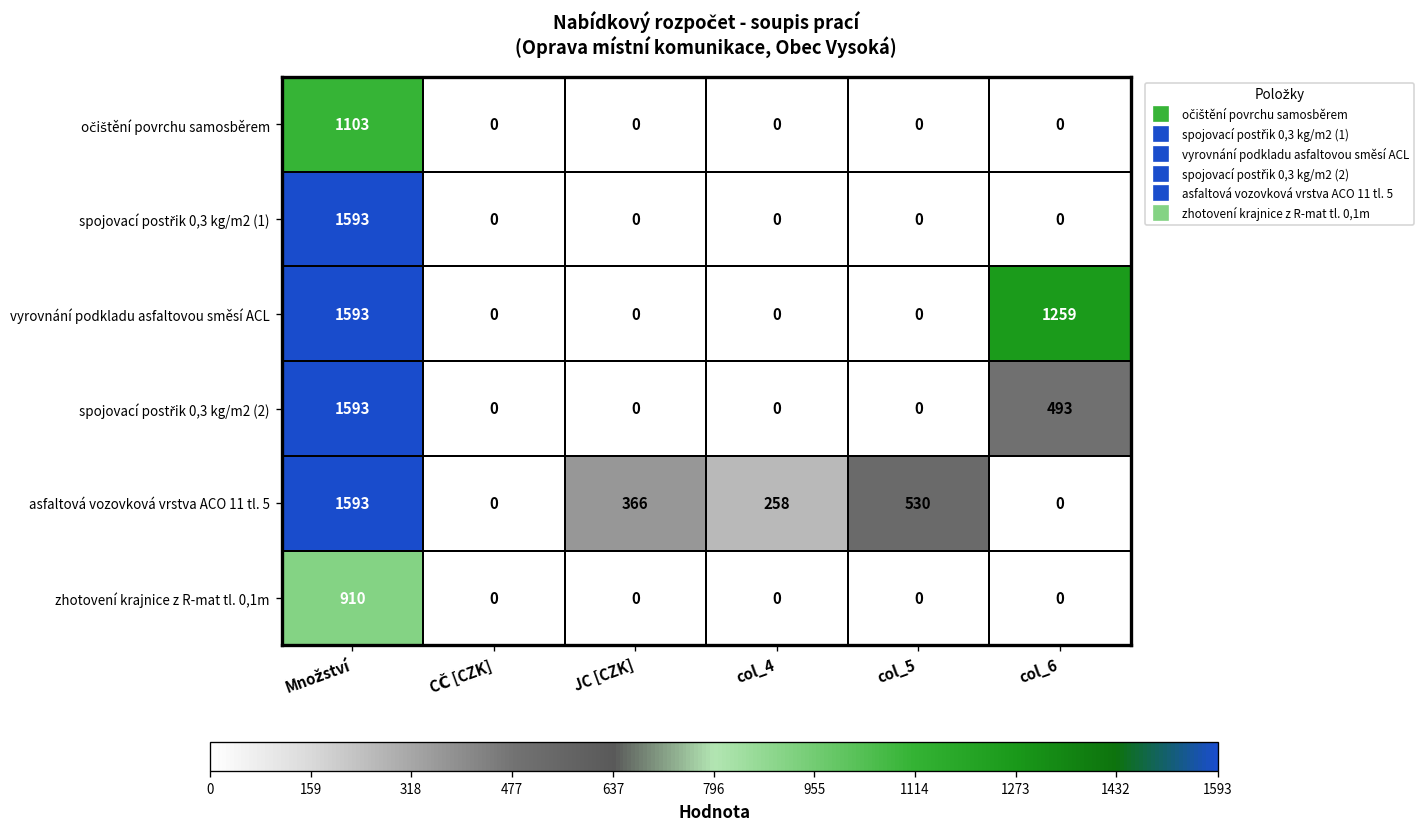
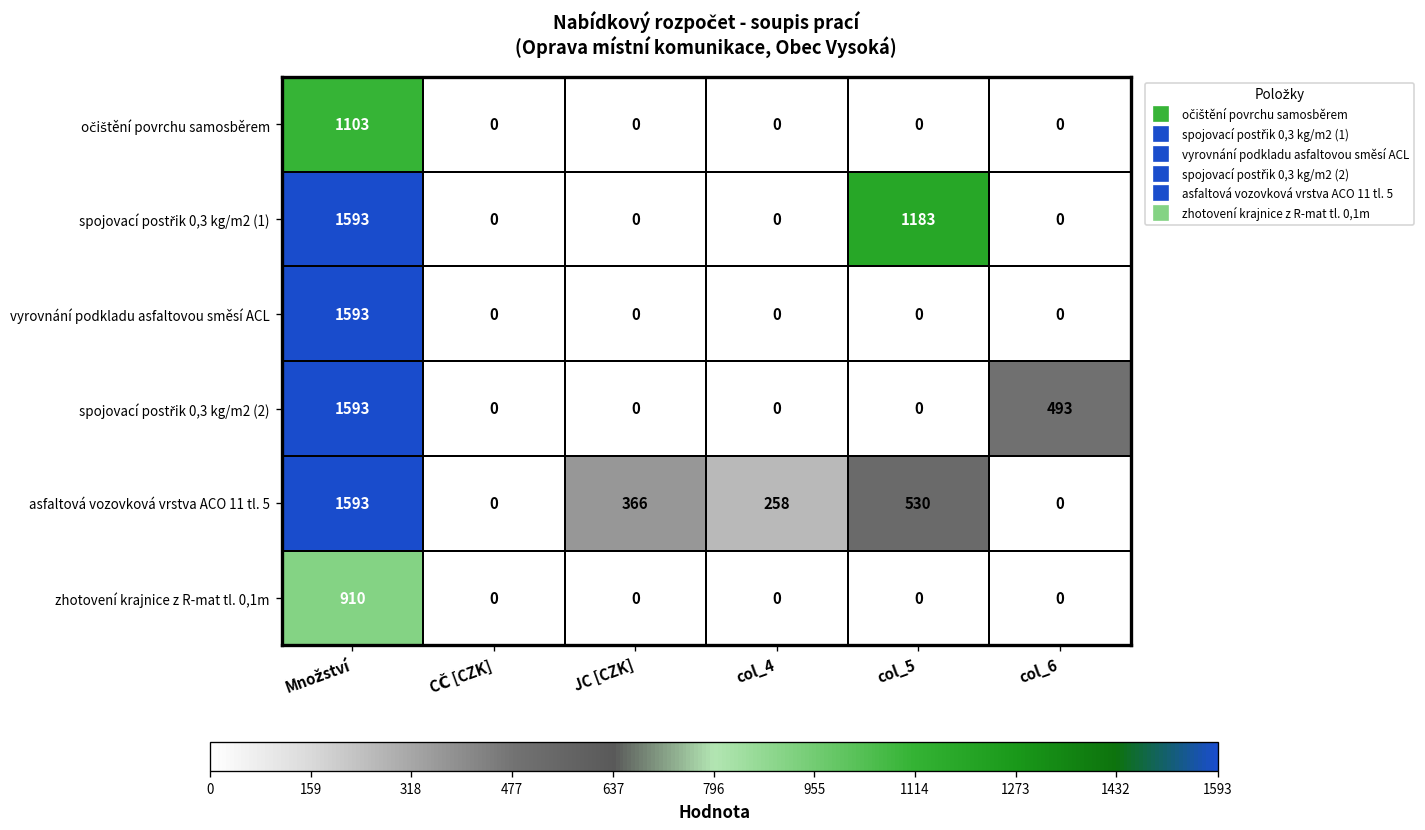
  {
    "očištění povrchu samosběrem": {
      "Množství": 1103,
      "CČ [CZK]": 0,
      "JC [CZK]": 0,
      "col_4": 0,
      "col_5": 0,
      "col_6": 0
    },
    "spojovací postřik 0,3 kg/m2 (1)": {
      "Množství": 1593,
      "CČ [CZK]": 0,
      "JC [CZK]": 0,
      "col_4": 0,
-     "col_5": 0,
+     "col_5": 1183,
      "col_6": 0
    },
    "vyrovnání podkladu asfaltovou směsí ACL": {
      "Množství": 1593,
      "CČ [CZK]": 0,
      "JC [CZK]": 0,
      "col_4": 0,
      "col_5": 0,
-     "col_6": 1259
+     "col_6": 0
    },
    "spojovací postřik 0,3 kg/m2 (2)": {
      "Množství": 1593,
      "CČ [CZK]": 0,
      "JC [CZK]": 0,
      "col_4": 0,
      "col_5": 0,
      "col_6": 493
    },
    "asfaltová vozovková vrstva ACO 11 tl. 5": {
      "Množství": 1593,
      "CČ [CZK]": 0,
      "JC [CZK]": 366,
      "col_4": 258,
      "col_5": 530,
      "col_6": 0
    },
    "zhotovení krajnice z R-mat tl. 0,1m": {
      "Množství": 910,
      "CČ [CZK]": 0,
      "JC [CZK]": 0,
      "col_4": 0,
      "col_5": 0,
      "col_6": 0
    }
  }
